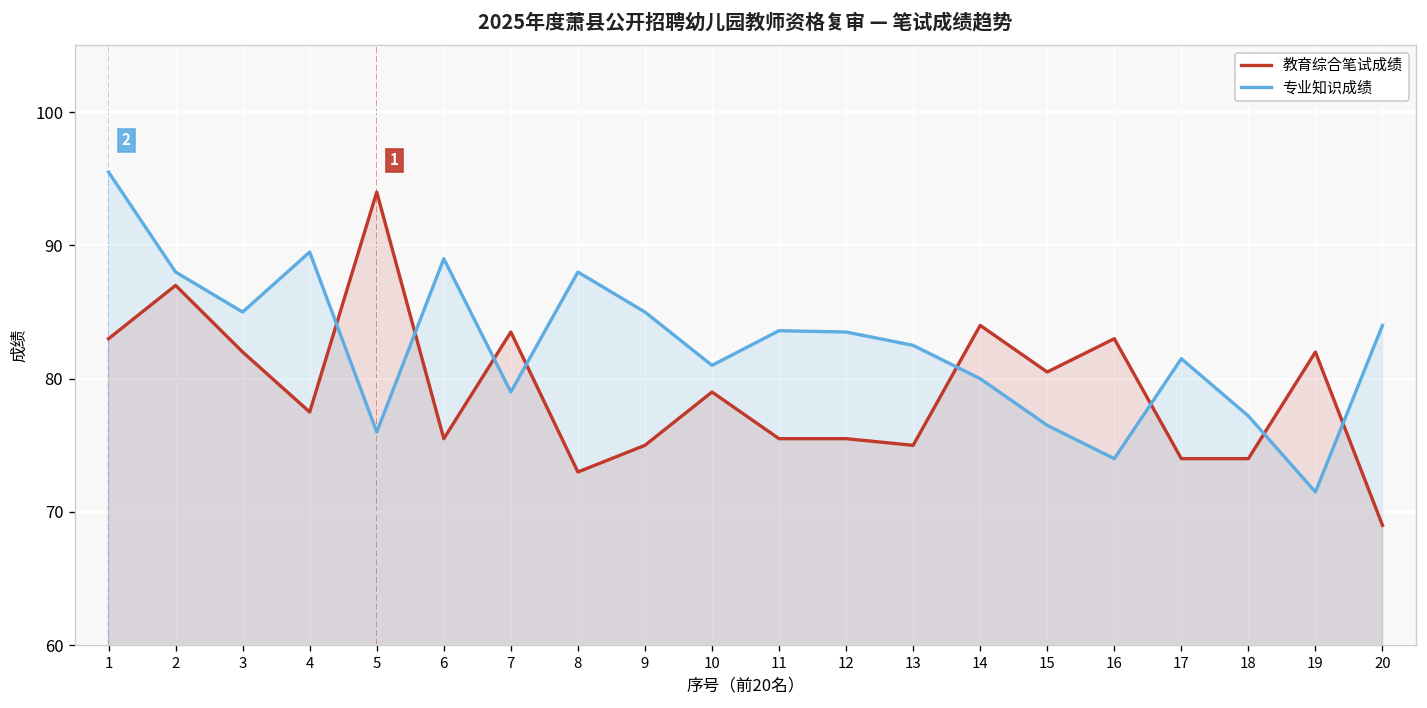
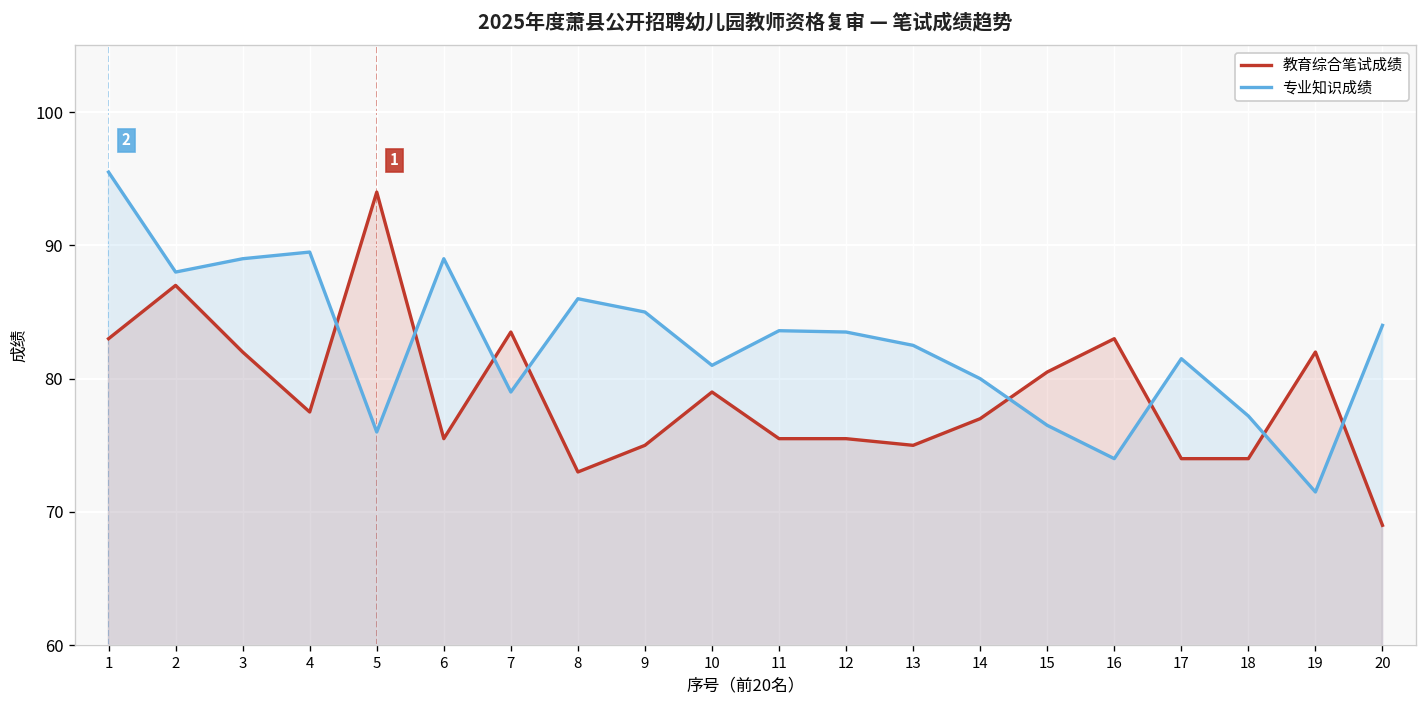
  {
    "教育综合笔试成绩": {
      "1": 83,
      "2": 87,
      "3": 82,
      "4": 77.5,
      "6": 75.5,
      "7": 83.5,
      "8": 73,
      "9": 75,
      "10": 79,
      "11": 75.5,
      "12": 75.5,
      "13": 75,
-     "14": 84,
+     "14": 77,
      "15": 80.5,
      "16": 83,
      "17": 74,
      "18": 74,
      "19": 82,
      "20": 69
    },
    "专业知识成绩": {
      "2": 88,
-     "3": 85,
+     "3": 89,
      "4": 89.5,
      "5": 76,
      "6": 89,
      "7": 79,
-     "8": 88,
+     "8": 86,
      "9": 85,
      "10": 81,
      "11": 83.6,
      "12": 83.5,
      "13": 82.5,
      "14": 80,
      "15": 76.5,
      "16": 74,
      "17": 81.5,
      "18": 77,
      "19": 71.5,
      "20": 84
    }
  }
